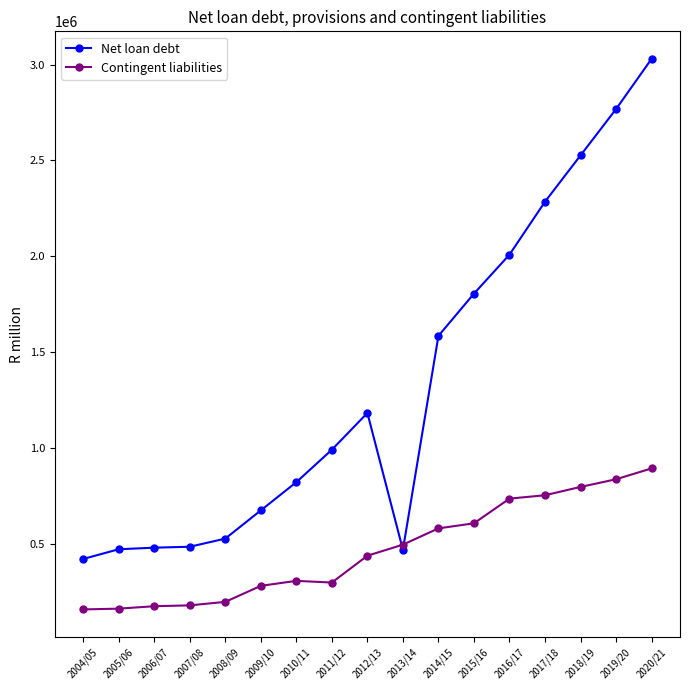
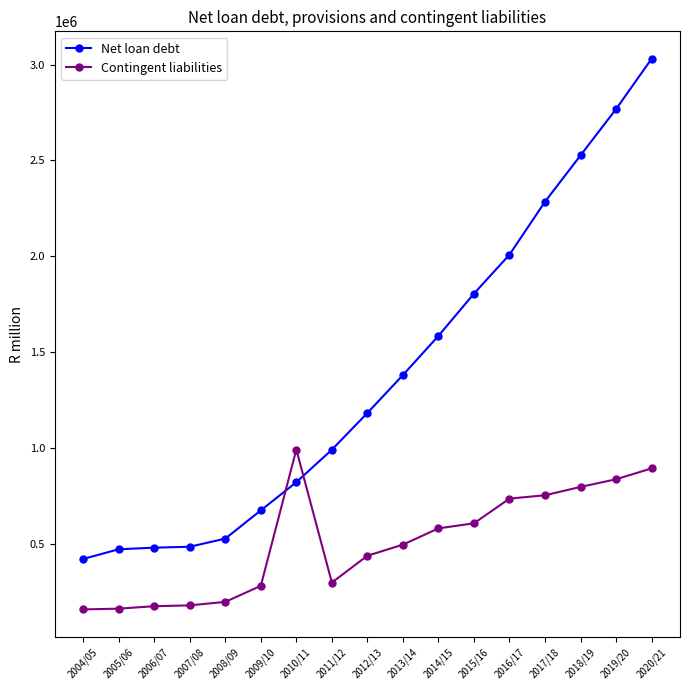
  {
    "Net loan debt": {
      "2004/05": 420000,
      "2005/06": 470000,
      "2006/07": 480000,
      "2007/08": 480000,
      "2008/09": 530000,
      "2009/10": 670000,
      "2010/11": 820000,
      "2011/12": 990000,
      "2012/13": 1180000,
-     "2013/14": 470000,
+     "2013/14": 1380000,
      "2014/15": 1580000,
      "2015/16": 1800000,
      "2016/17": 2010000,
      "2017/18": 2280000,
      "2018/19": 2530000,
      "2019/20": 2770000,
      "2020/21": 3030000
    },
    "Contingent liabilities": {
      "2004/05": 160000,
      "2005/06": 160000,
      "2006/07": 170000,
      "2007/08": 180000,
      "2008/09": 200000,
      "2009/10": 280000,
-     "2010/11": 310000,
+     "2010/11": 990000,
      "2011/12": 300000,
      "2012/13": 440000,
      "2013/14": 490000,
      "2014/15": 580000,
      "2015/16": 610000,
      "2016/17": 730000,
      "2017/18": 750000,
      "2018/19": 800000,
      "2019/20": 840000,
      "2020/21": 890000
    }
  }
